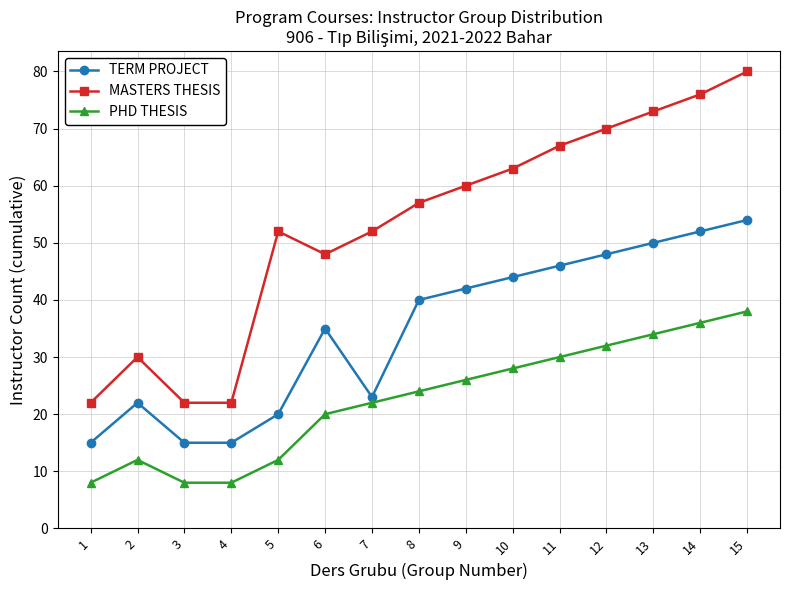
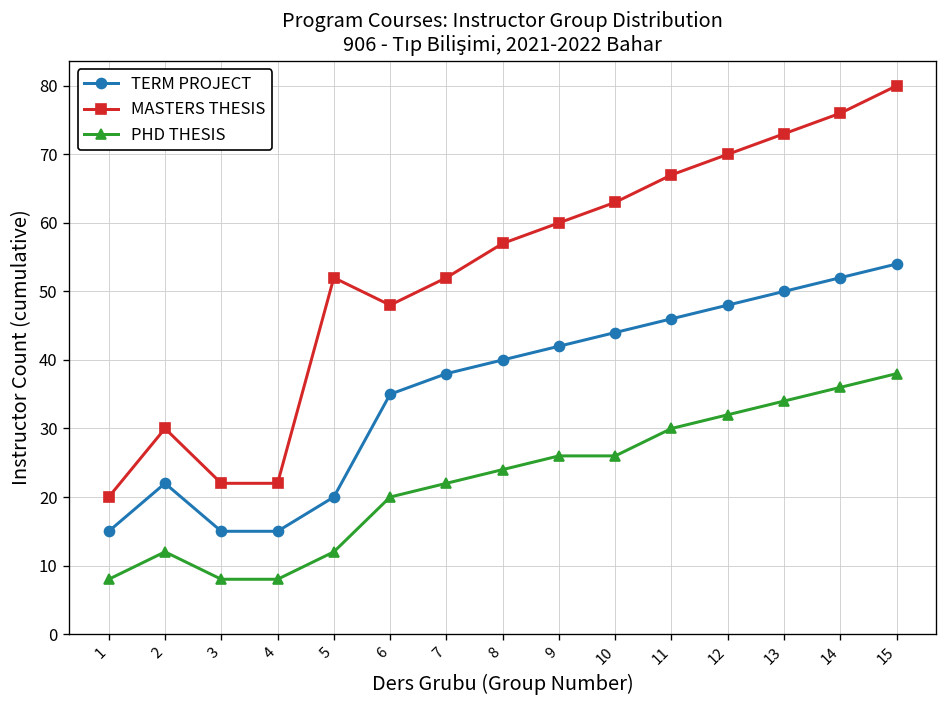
  {
    "TERM PROJECT": {
      "1": 15,
      "2": 22,
      "3": 15,
      "4": 15,
      "5": 20,
      "6": 35,
-     "7": 23,
+     "7": 38,
      "8": 40,
      "9": 42,
      "10": 44,
      "11": 46,
      "12": 48,
      "13": 50,
      "14": 52,
      "15": 54
    },
    "MASTERS THESIS": {
-     "1": 22,
+     "1": 20,
      "2": 30,
      "3": 22,
      "4": 22,
      "5": 52,
      "6": 48,
      "7": 52,
      "8": 57,
      "9": 60,
      "10": 63,
      "11": 67,
      "12": 70,
      "13": 73,
      "14": 76,
      "15": 80
    },
    "PHD THESIS": {
      "1": 8,
      "2": 12,
      "3": 8,
      "4": 8,
      "5": 12,
      "6": 20,
      "7": 22,
      "8": 24,
      "9": 26,
-     "10": 28,
+     "10": 26,
      "11": 30,
      "12": 32,
      "13": 34,
      "14": 36,
      "15": 38
    }
  }
